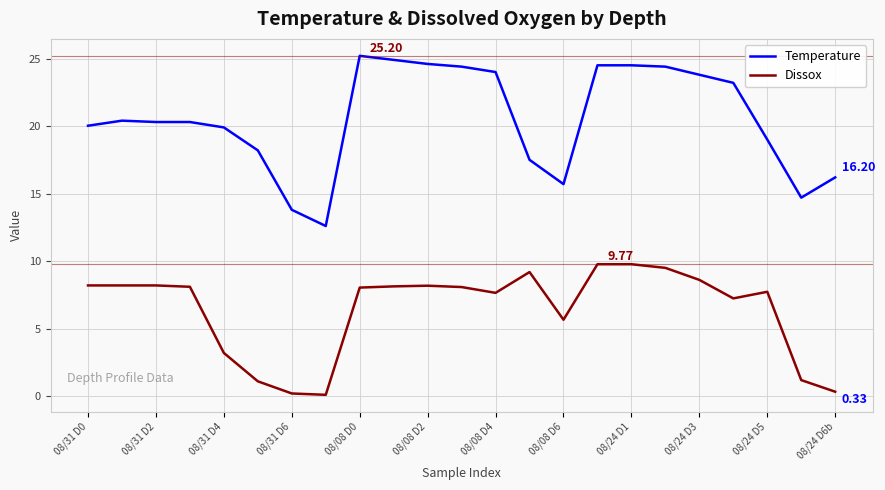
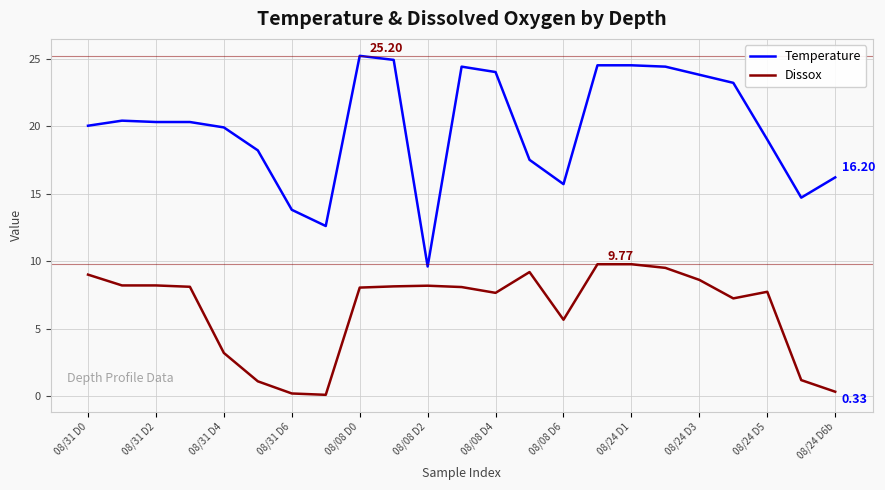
  {
    "Temperature": {
      "08/31 D0": 20.0,
      "08/31 D2": 20.3,
      "08/31 D4": 19.9,
      "08/31 D6": 13.8,
-     "08/08 D2": 24.6,
+     "08/08 D2": 9.6,
      "08/08 D4": 24.0,
      "08/08 D6": 15.7,
      "08/24 D1": 24.5,
      "08/24 D3": 23.8,
      "08/24 D5": 19.0
    },
    "Dissox": {
-     "08/31 D0": 8.2,
+     "08/31 D0": 9.0,
      "08/31 D2": 8.2,
      "08/31 D4": 3.2,
      "08/31 D6": 0.2,
      "08/08 D0": 8.0,
      "08/08 D2": 8.2,
      "08/08 D4": 7.7,
      "08/08 D6": 5.7,
      "08/24 D3": 8.6,
      "08/24 D5": 7.7
    }
  }
